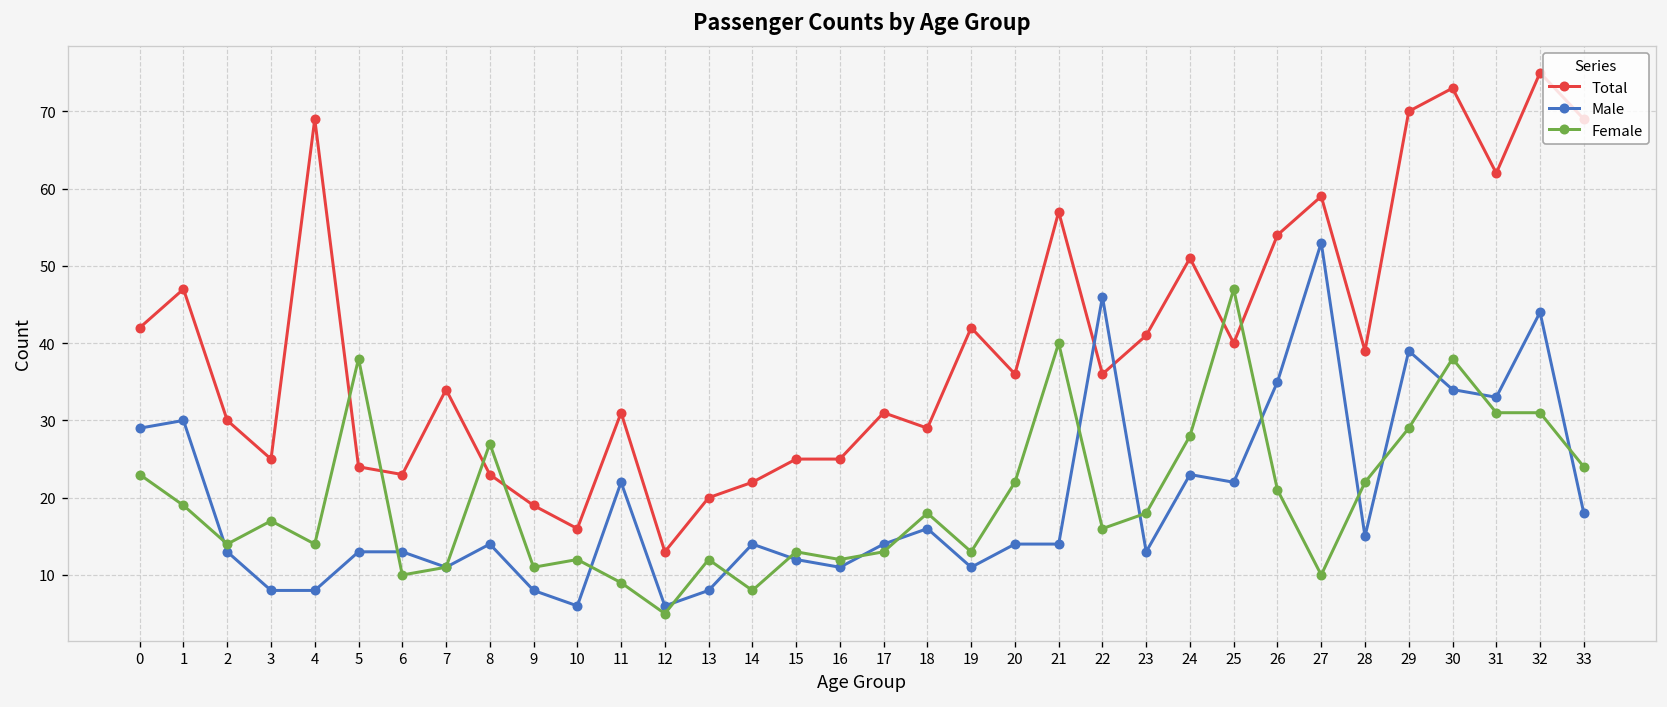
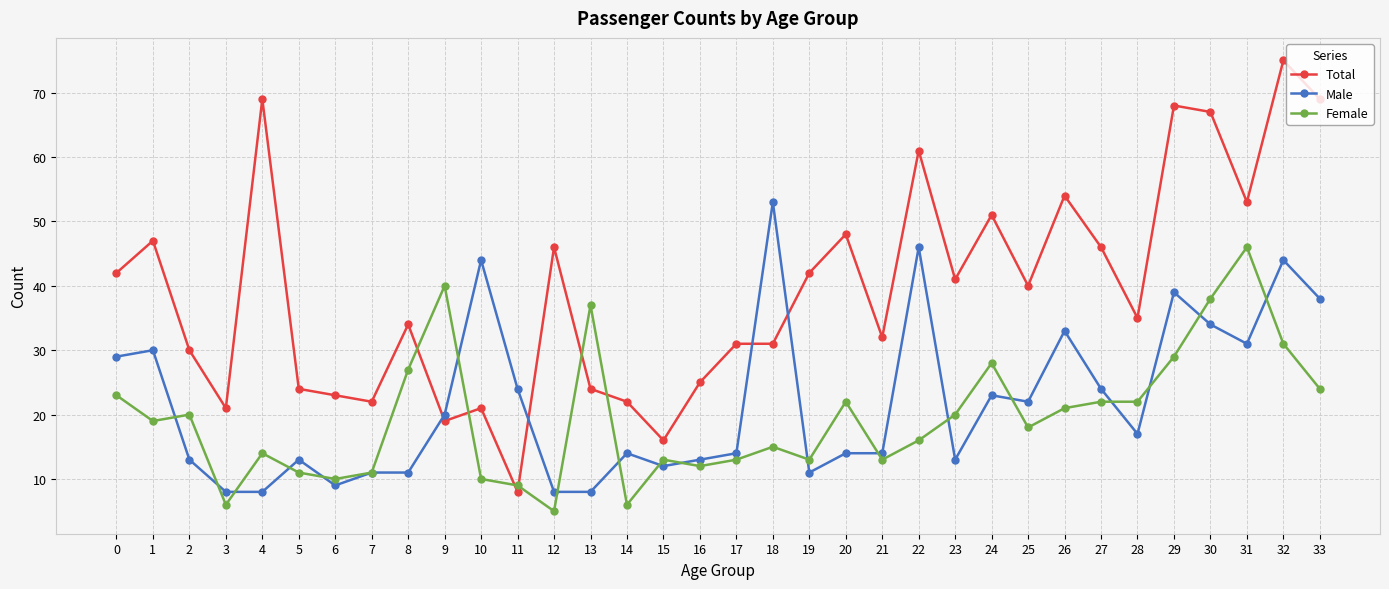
  {
    "Total": {
      "0": 42,
      "1": 47,
      "2": 30,
-     "3": 25,
+     "3": 21,
      "4": 69,
      "5": 24,
      "6": 23,
-     "7": 34,
-     "8": 23,
+     "7": 22,
+     "8": 34,
      "9": 19,
-     "10": 16,
-     "11": 31,
-     "12": 13,
-     "13": 20,
+     "10": 21,
+     "11": 8,
+     "12": 46,
+     "13": 24,
      "14": 22,
-     "15": 25,
+     "15": 16,
      "16": 25,
      "17": 31,
-     "18": 29,
+     "18": 31,
      "19": 42,
-     "20": 36,
-     "21": 57,
-     "22": 36,
+     "20": 48,
+     "21": 32,
+     "22": 61,
      "23": 41,
      "24": 51,
      "25": 40,
      "26": 54,
-     "27": 59,
-     "28": 39,
-     "29": 70,
-     "30": 73,
-     "31": 62,
+     "27": 46,
+     "28": 35,
+     "29": 68,
+     "30": 67,
+     "31": 53,
      "32": 75
    },
    "Male": {
      "0": 29,
      "1": 30,
      "2": 13,
      "3": 8,
      "4": 8,
      "5": 13,
-     "6": 13,
-     "8": 14,
-     "9": 8,
-     "10": 6,
-     "11": 22,
-     "12": 6,
+     "6": 9,
+     "8": 11,
+     "9": 20,
+     "10": 44,
+     "11": 24,
+     "12": 8,
      "13": 8,
      "14": 14,
      "15": 12,
-     "16": 11,
+     "16": 13,
      "17": 14,
-     "18": 16,
+     "18": 53,
      "19": 11,
      "20": 14,
      "21": 14,
      "22": 46,
      "23": 13,
      "24": 23,
      "25": 22,
-     "26": 35,
-     "27": 53,
-     "28": 15,
+     "26": 33,
+     "27": 24,
+     "28": 17,
      "29": 39,
      "30": 34,
-     "31": 33,
+     "31": 31,
      "32": 44,
-     "33": 18
+     "33": 38
    },
    "Female": {
      "0": 23,
      "1": 19,
-     "2": 14,
-     "3": 17,
+     "2": 20,
+     "3": 6,
      "4": 14,
-     "5": 38,
+     "5": 11,
      "6": 10,
      "8": 27,
-     "9": 11,
-     "10": 12,
+     "9": 40,
+     "10": 10,
      "11": 9,
      "12": 5,
-     "13": 12,
-     "14": 8,
+     "13": 37,
+     "14": 6,
      "15": 13,
      "16": 12,
      "17": 13,
-     "18": 18,
+     "18": 15,
      "19": 13,
      "20": 22,
-     "21": 40,
+     "21": 13,
      "22": 16,
-     "23": 18,
+     "23": 20,
      "24": 28,
-     "25": 47,
+     "25": 18,
      "26": 21,
-     "27": 10,
+     "27": 22,
      "28": 22,
      "29": 29,
      "30": 38,
-     "31": 31,
+     "31": 46,
      "32": 31,
      "33": 24
    }
  }
